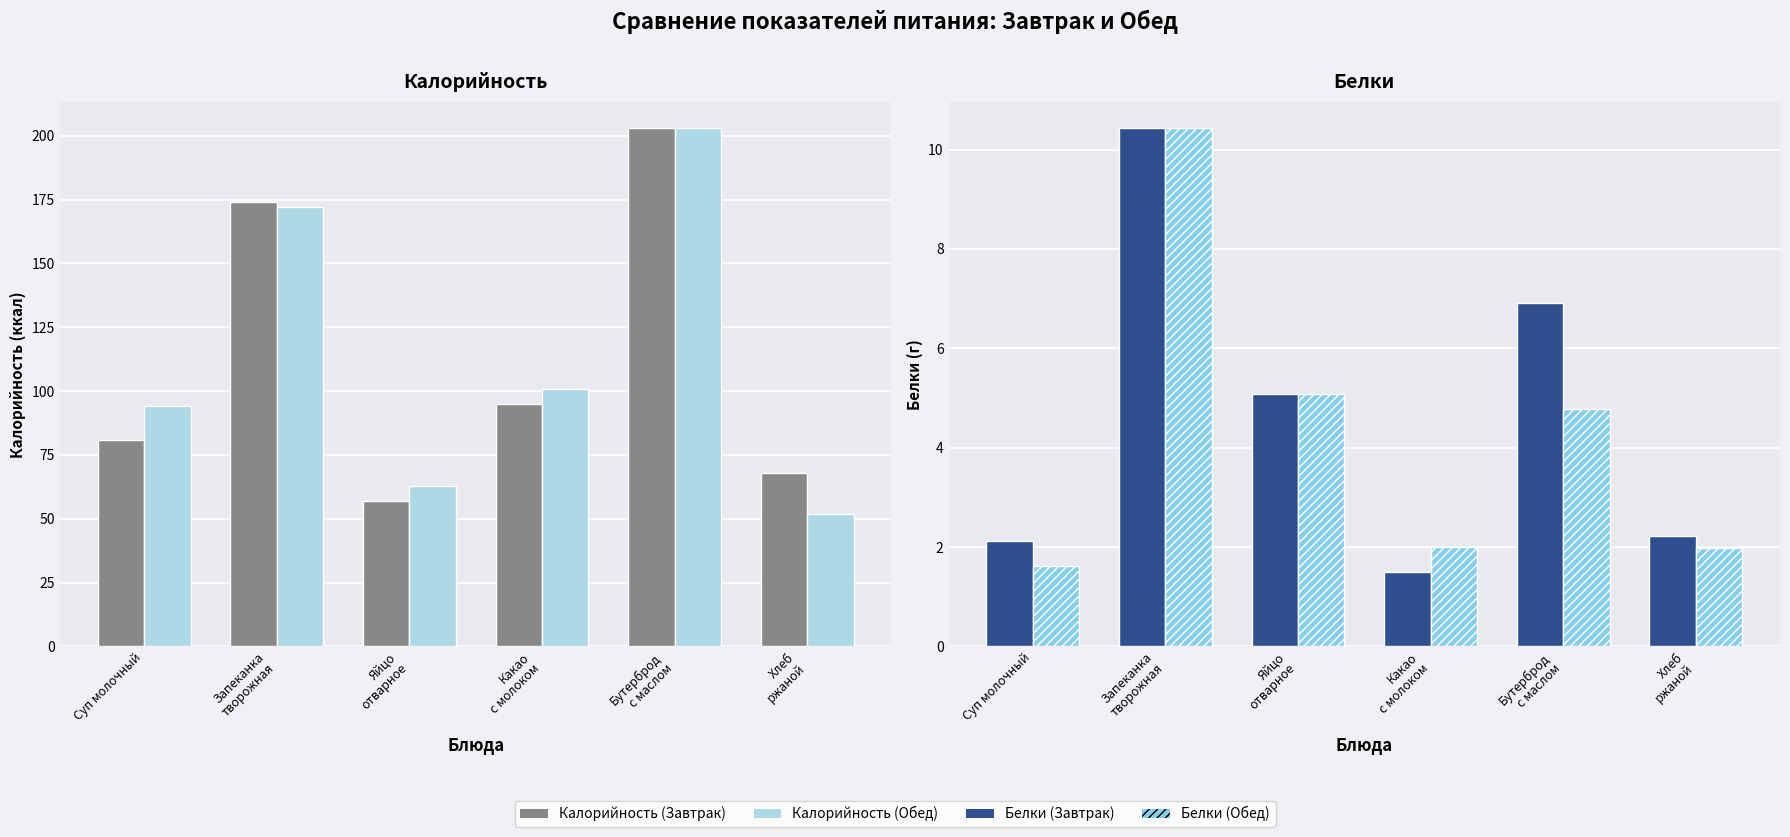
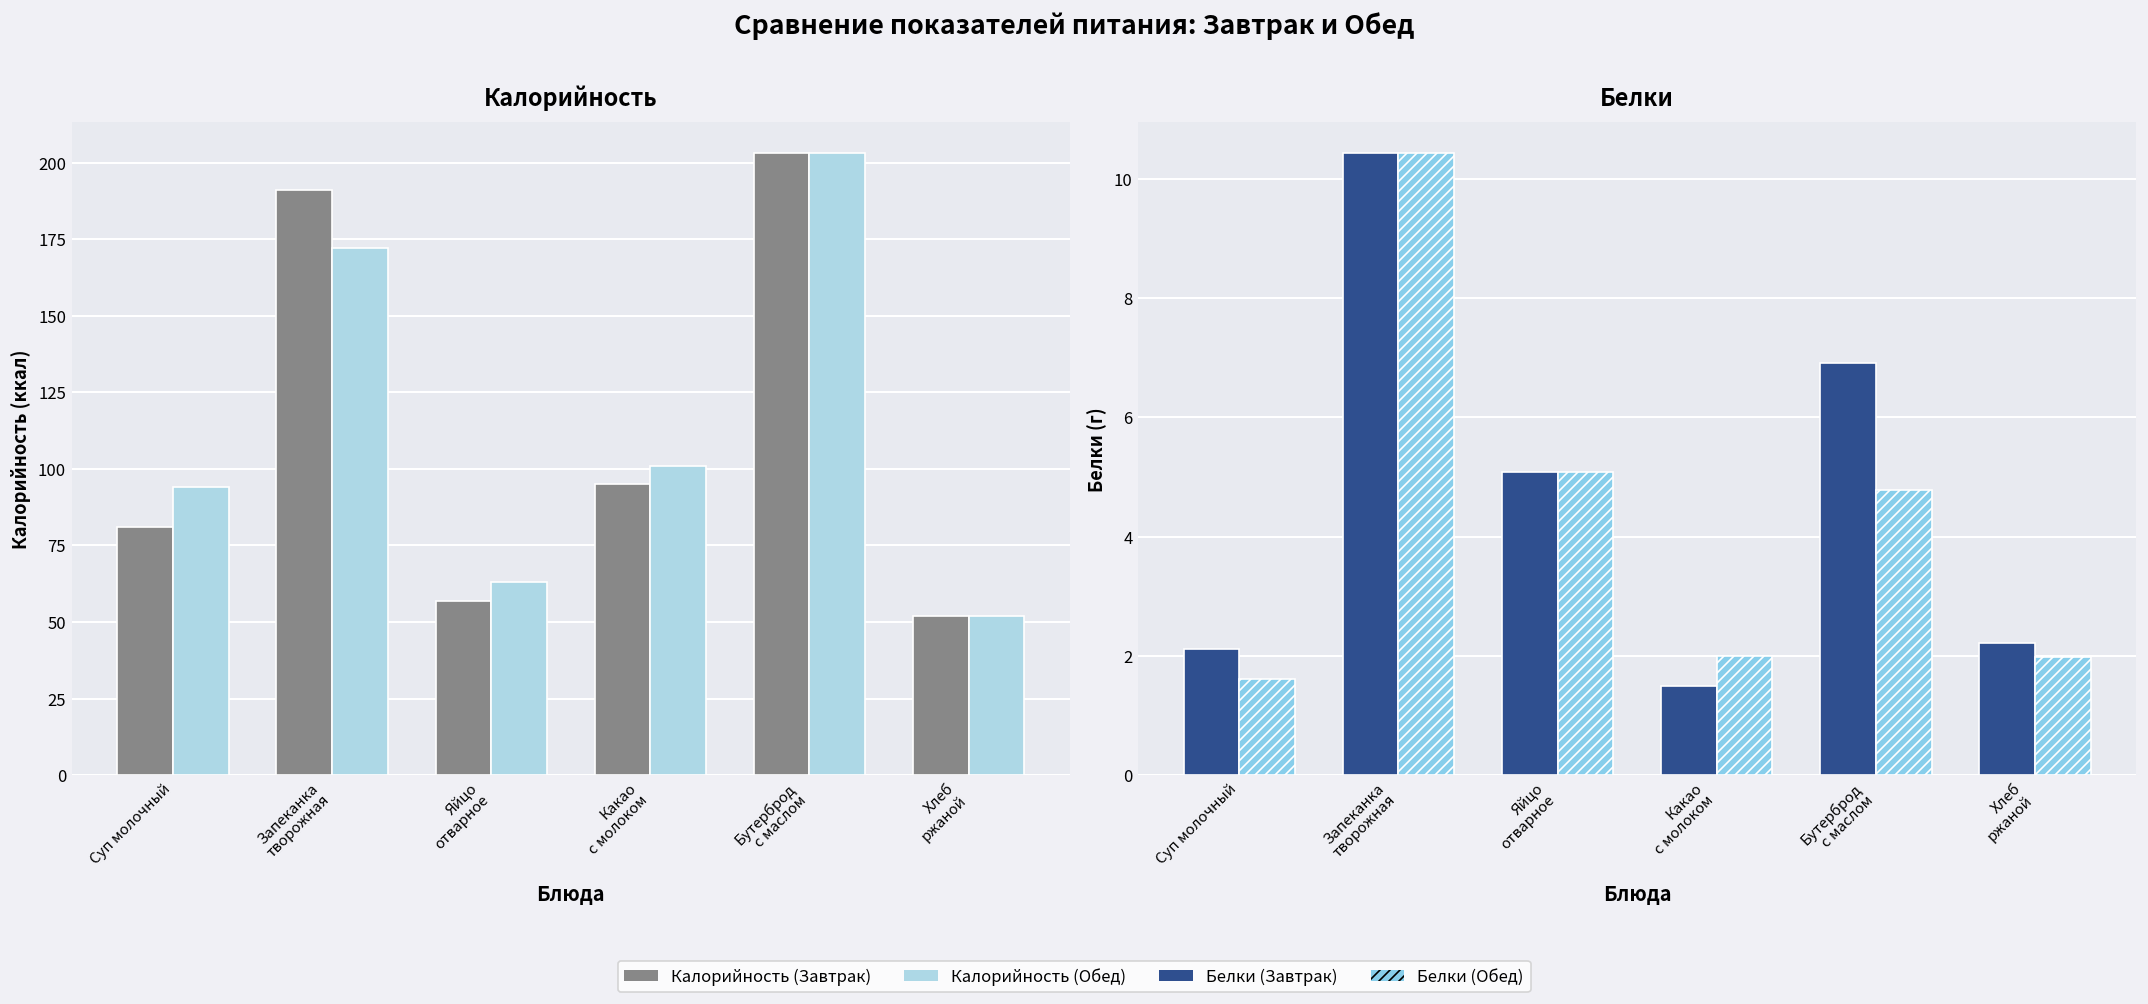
  {
    "Калорийность": {
      "Калорийность (Завтрак)": {
        "Суп молочный": 81,
-       "Запеканка творожная": 174,
+       "Запеканка творожная": 191,
        "Яйцо отварное": 57,
        "Какао с молоком": 95,
        "Бутерброд с маслом": 203,
-       "Хлеб ржаной": 68
+       "Хлеб ржаной": 52
      },
      "Калорийность (Обед)": {
        "Суп молочный": 94,
        "Запеканка творожная": 172,
        "Яйцо отварное": 63,
        "Какао с молоком": 101,
        "Бутерброд с маслом": 203,
        "Хлеб ржаной": 52
      }
    },
    "Белки": {
      "Белки (Завтрак)": {
        "Суп молочный": 2.1,
        "Запеканка творожная": 10.4,
        "Яйцо отварное": 5.1,
        "Какао с молоком": 1.5,
        "Бутерброд с маслом": 6.9,
        "Хлеб ржаной": 2.2
      },
      "Белки (Обед)": {
        "Суп молочный": 1.6,
        "Запеканка творожная": 10.4,
        "Яйцо отварное": 5.1,
        "Какао с молоком": 2.0,
        "Бутерброд с маслом": 4.8,
        "Хлеб ржаной": 2.0
      }
    }
  }
